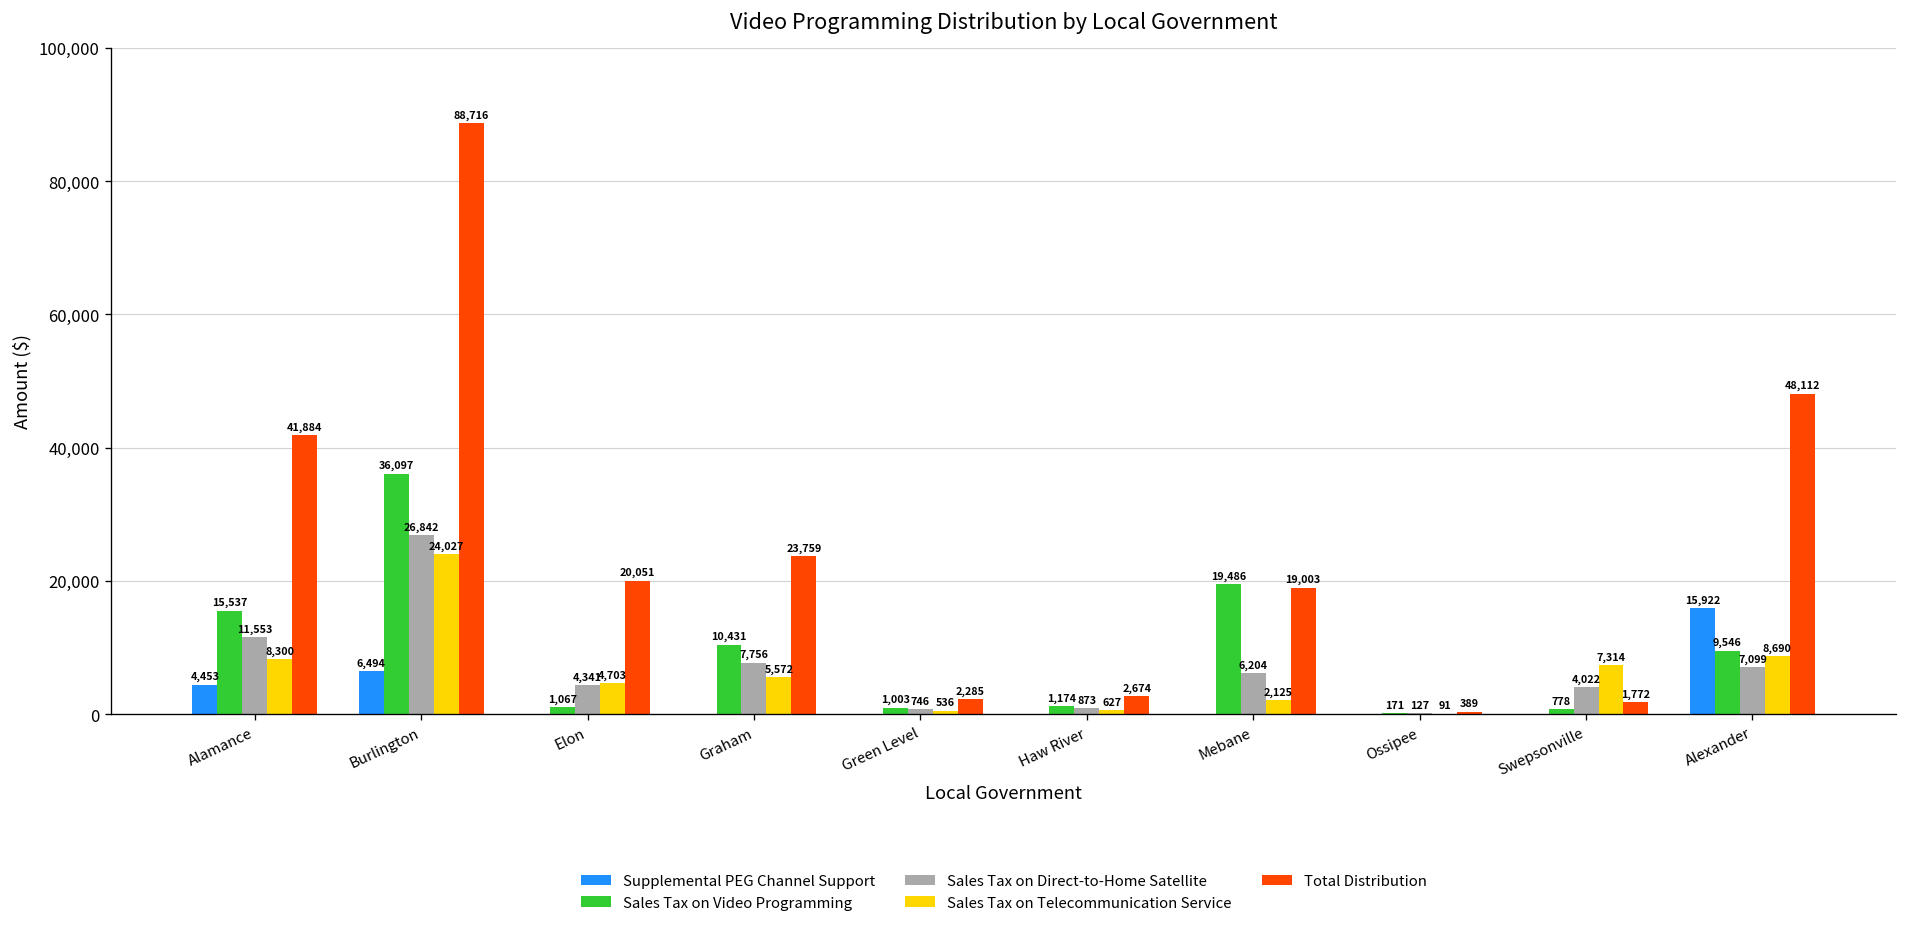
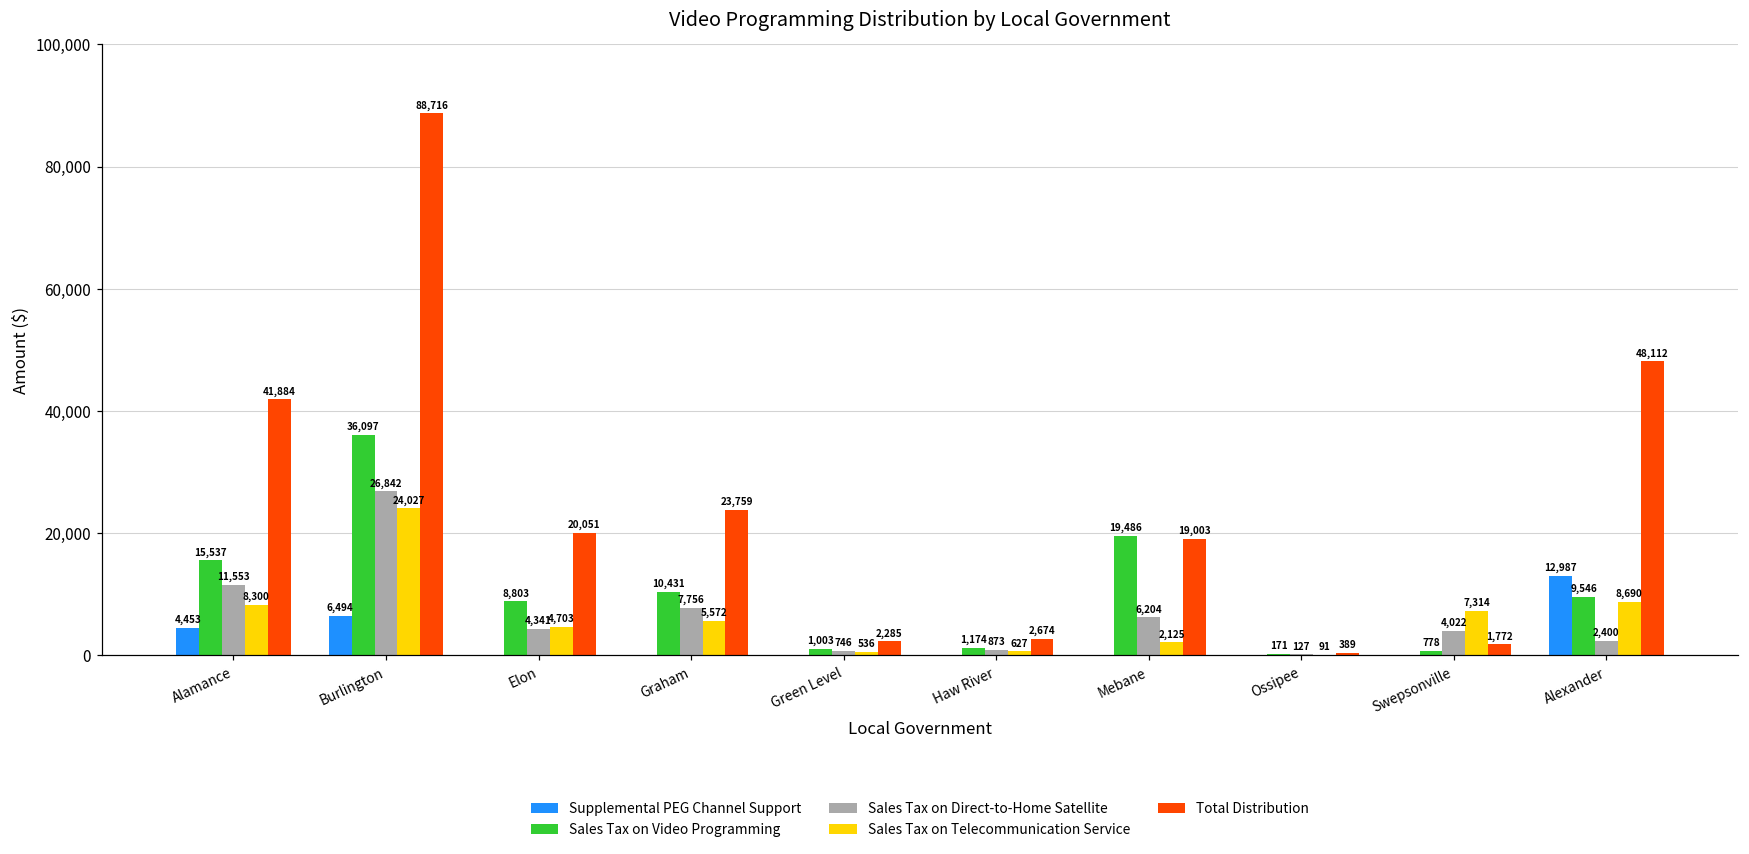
  {
    "Supplemental PEG Channel Support": {
      "Alamance": "4,453",
      "Burlington": "6,494",
-     "Alexander": "15,922"
+     "Alexander": "12,987"
    },
    "Sales Tax on Video Programming": {
      "Alamance": "15,537",
      "Burlington": "36,097",
-     "Elon": "1,067",
+     "Elon": "8,803",
      "Graham": "10,431",
      "Green Level": "1,003",
      "Haw River": "1,174",
      "Mebane": "19,486",
      "Ossipee": "171",
      "Swepsonville": "778",
      "Alexander": "9,546"
    },
    "Sales Tax on Direct-to-Home Satellite": {
      "Alamance": "11,553",
      "Burlington": "26,842",
      "Elon": "4,341",
      "Graham": "7,756",
      "Green Level": "746",
      "Haw River": "873",
      "Mebane": "6,204",
      "Ossipee": "127",
      "Swepsonville": "4,022",
-     "Alexander": "7,099"
+     "Alexander": "2,400"
    },
    "Sales Tax on Telecommunication Service": {
      "Alamance": "8,300",
      "Burlington": "24,027",
      "Elon": "4,703",
      "Graham": "5,572",
      "Green Level": "536",
      "Haw River": "627",
      "Mebane": "2,125",
      "Ossipee": "91",
      "Swepsonville": "7,314",
      "Alexander": "8,690"
    },
    "Total Distribution": {
      "Alamance": "41,884",
      "Burlington": "88,716",
      "Elon": "20,051",
      "Graham": "23,759",
      "Green Level": "2,285",
      "Haw River": "2,674",
      "Mebane": "19,003",
      "Ossipee": "389",
      "Swepsonville": "1,772",
      "Alexander": "48,112"
    }
  }
